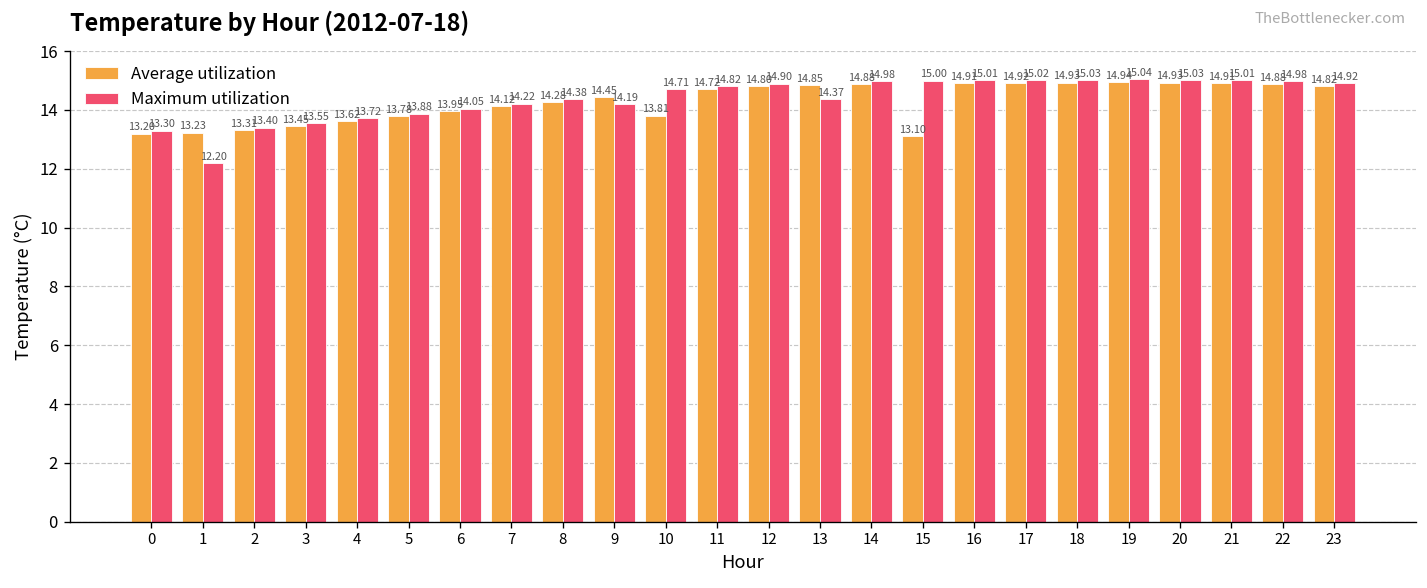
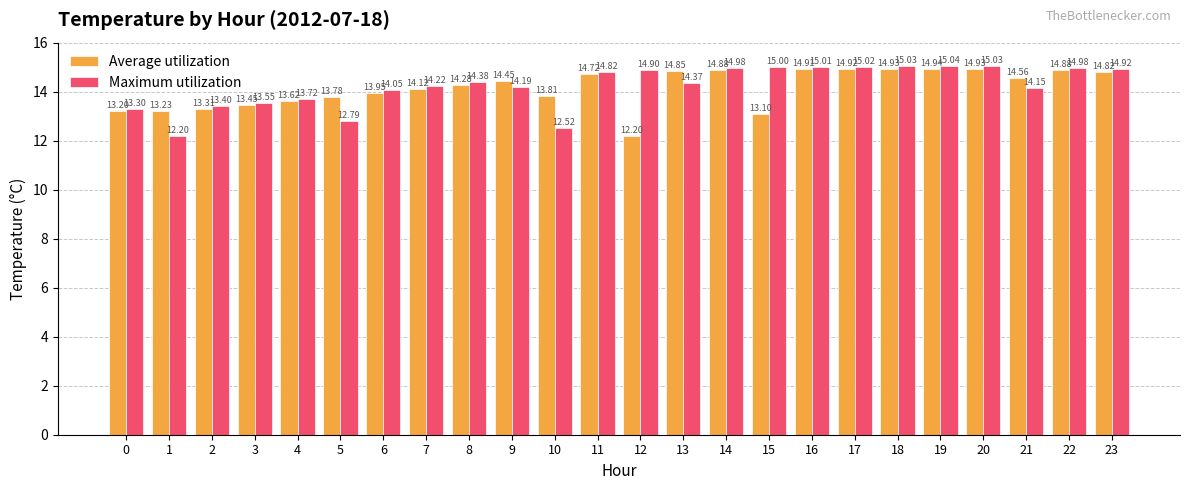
  {
    "Average utilization": {
      "1": 13.23,
      "5": 13.78,
      "9": 14.45,
      "10": 13.81,
-     "12": 14.80,
+     "12": 12.20,
      "13": 14.85,
      "15": 13.10,
-     "21": 14.91
+     "21": 14.56
    },
    "Maximum utilization": {
      "1": 12.20,
-     "5": 13.88,
+     "5": 12.79,
      "9": 14.19,
-     "10": 14.71,
+     "10": 12.52,
      "12": 14.90,
      "13": 14.37,
      "15": 15.00,
-     "21": 15.01
+     "21": 14.15
    }
  }
